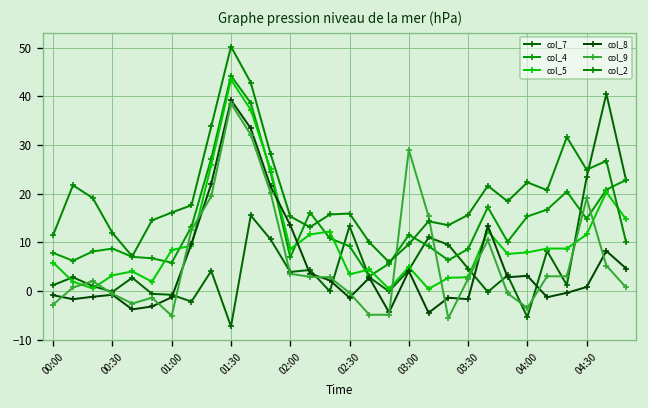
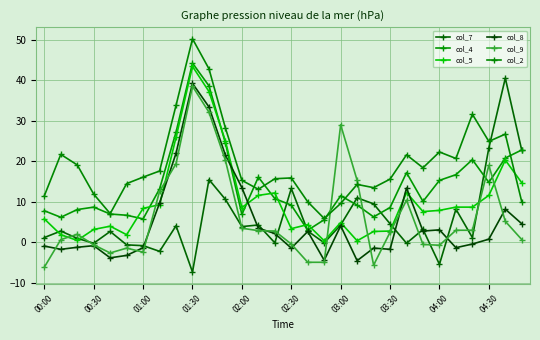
  {
    "col_9": {
-     "00:00": -3,
-     "01:00": -5,
+     "00:00": -6,
+     "01:00": -2,
      "01:30": 39,
      "02:30": 0,
      "03:00": 29,
-     "04:00": -4,
+     "04:00": -1,
      "04:30": 19
    }
  }
